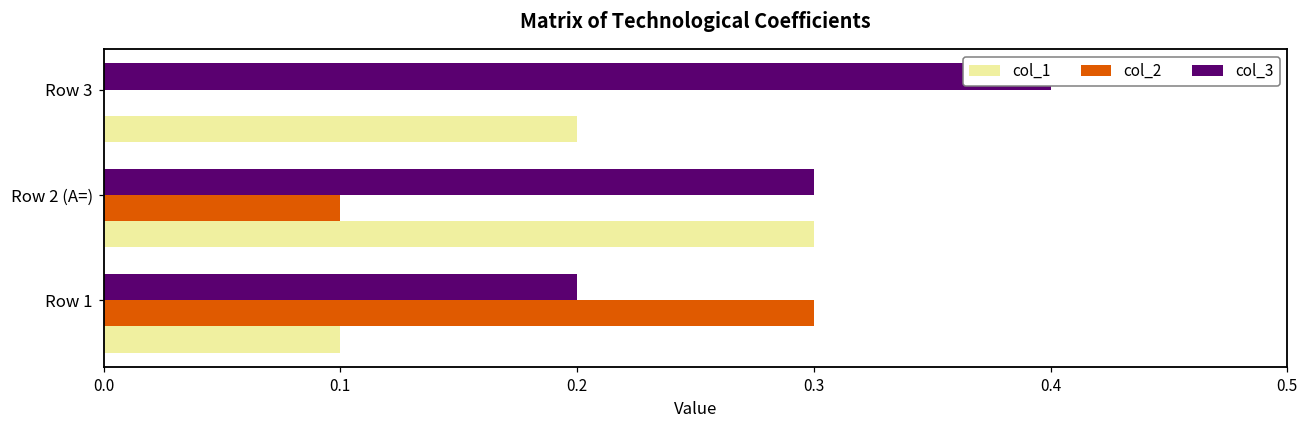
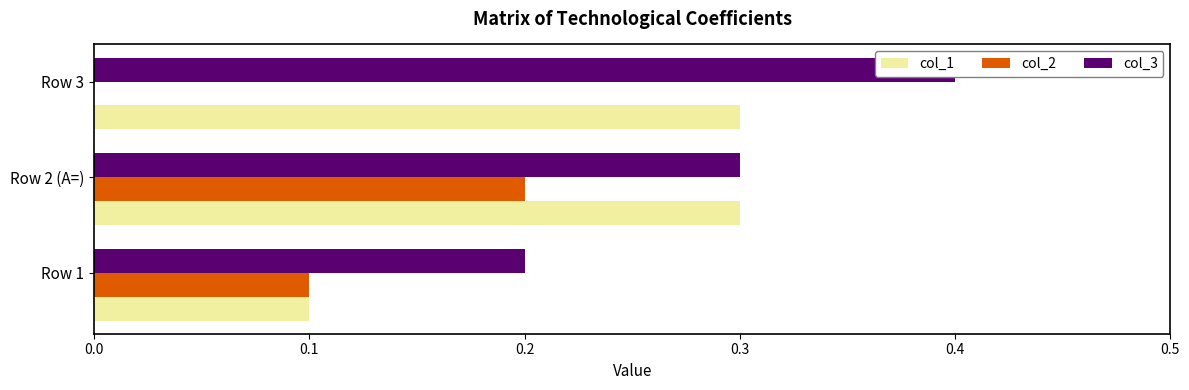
  {
    "col_1": {
-     "Row 3": 0.2,
+     "Row 3": 0.3,
      "Row 2 (A=)": 0.3,
      "Row 1": 0.1
    },
    "col_2": {
      "Row 3": 0.0,
-     "Row 2 (A=)": 0.1,
-     "Row 1": 0.3
+     "Row 2 (A=)": 0.2,
+     "Row 1": 0.1
    },
    "col_3": {
      "Row 2 (A=)": 0.3,
      "Row 1": 0.2
    }
  }
